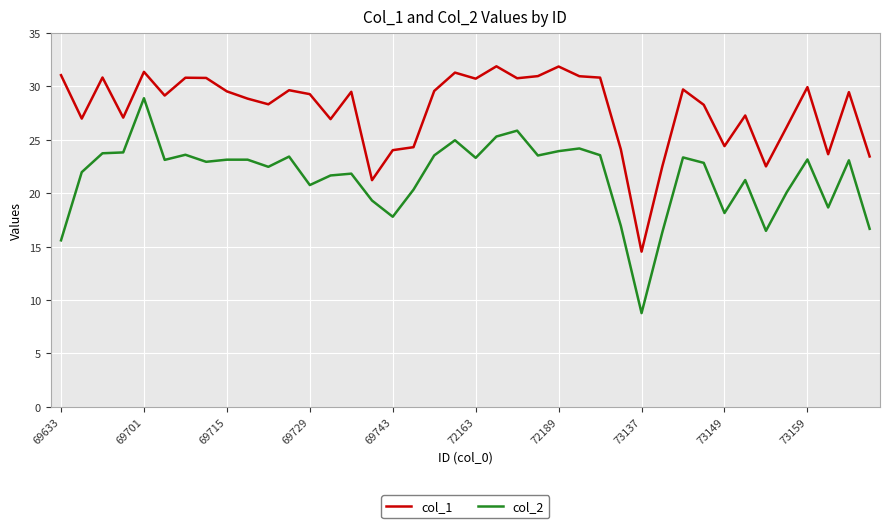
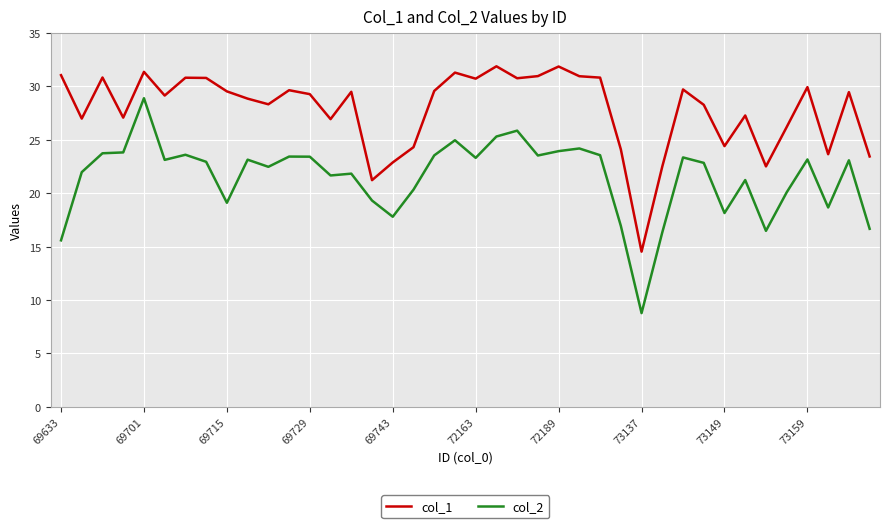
  {
    "col_1": {
      "69633": 31.1,
      "69701": 31.4,
      "69715": 29.5,
      "69729": 29.3,
-     "69743": 24.0,
+     "69743": 22.9,
      "72163": 30.7,
      "72189": 31.9,
      "73137": 14.5,
      "73149": 24.4,
      "73159": 29.9
    },
    "col_2": {
      "69633": 15.6,
      "69701": 28.9,
-     "69715": 23.1,
-     "69729": 20.8,
+     "69715": 19.1,
+     "69729": 23.4,
      "69743": 17.8,
      "72163": 23.3,
      "72189": 23.9,
      "73137": 8.8,
      "73149": 18.1,
      "73159": 23.2
    }
  }
